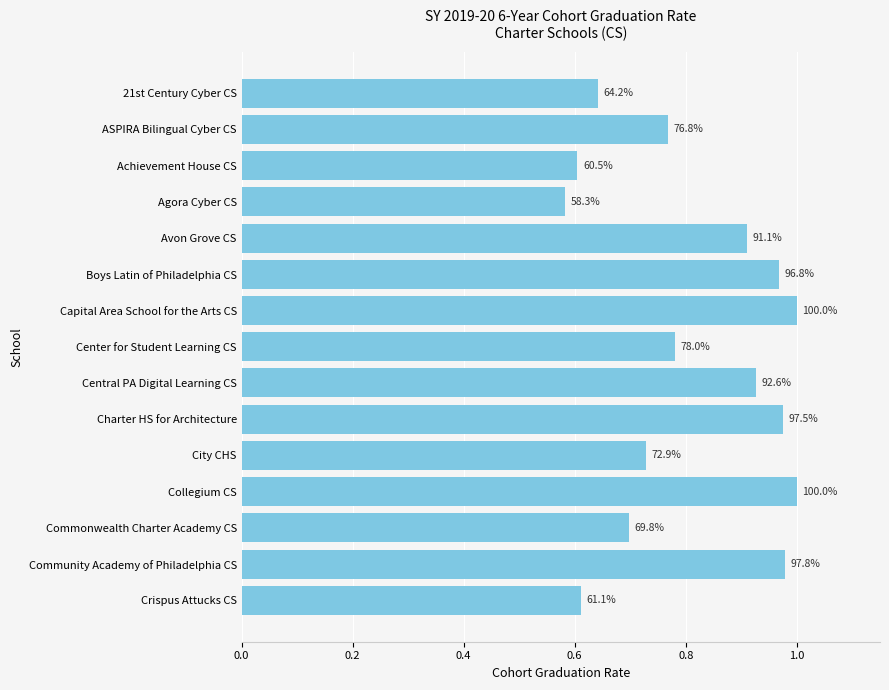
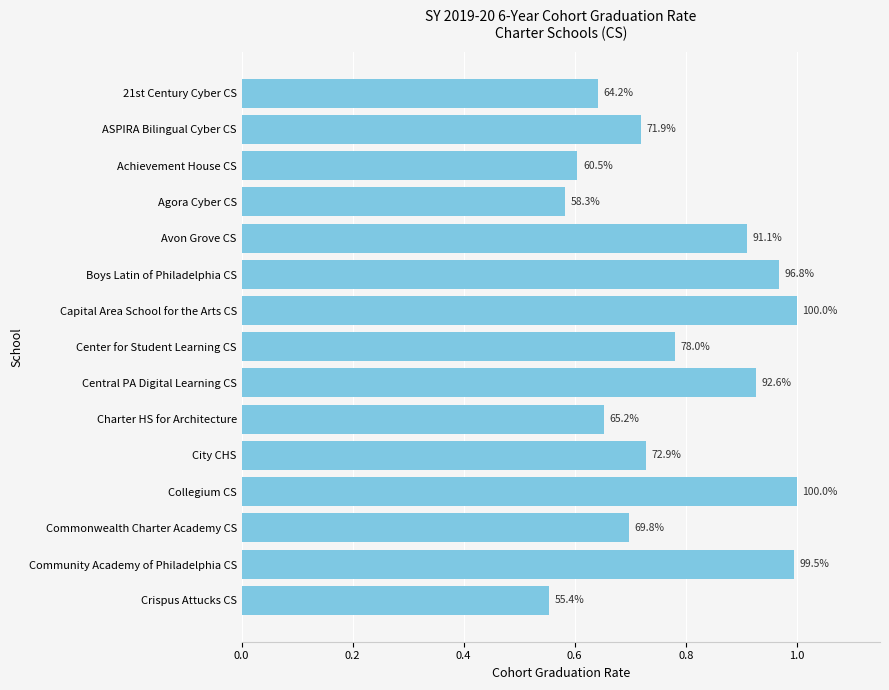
  {
    "21st Century Cyber CS": "64.2%",
-   "ASPIRA Bilingual Cyber CS": "76.8%",
+   "ASPIRA Bilingual Cyber CS": "71.9%",
    "Achievement House CS": "60.5%",
    "Agora Cyber CS": "58.3%",
    "Avon Grove CS": "91.1%",
    "Boys Latin of Philadelphia CS": "96.8%",
    "Capital Area School for the Arts CS": "100.0%",
    "Center for Student Learning CS": "78.0%",
    "Central PA Digital Learning CS": "92.6%",
-   "Charter HS for Architecture": "97.5%",
+   "Charter HS for Architecture": "65.2%",
    "City CHS": "72.9%",
    "Collegium CS": "100.0%",
    "Commonwealth Charter Academy CS": "69.8%",
-   "Community Academy of Philadelphia CS": "97.8%",
-   "Crispus Attucks CS": "61.1%"
+   "Community Academy of Philadelphia CS": "99.5%",
+   "Crispus Attucks CS": "55.4%"
  }
